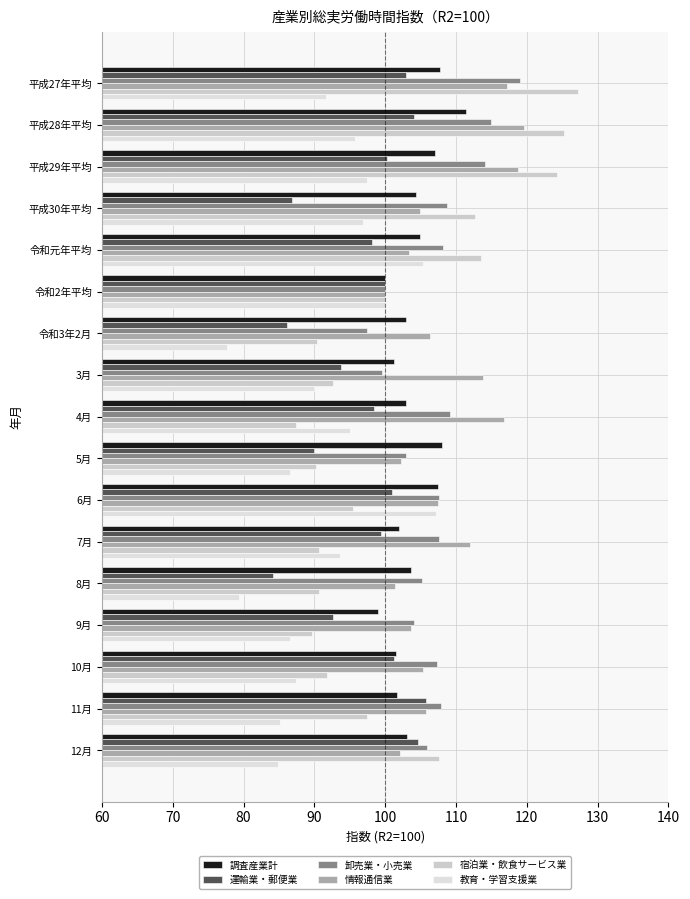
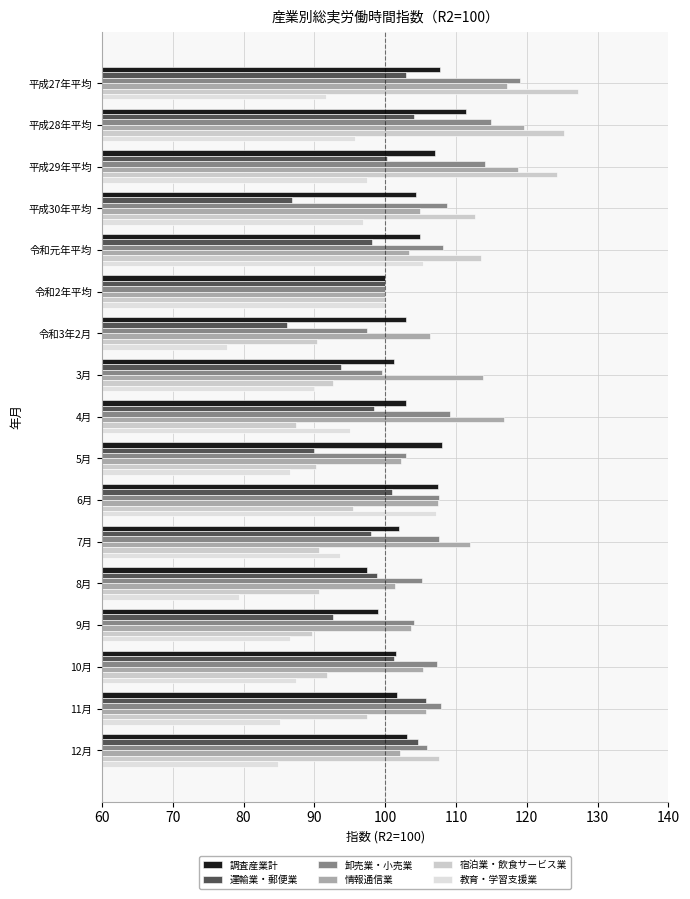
  {
    "調査産業計": {
      "平成27年平均": 108,
      "平成28年平均": 111,
      "平成29年平均": 107,
      "平成30年平均": 104,
      "令和元年平均": 105,
      "令和2年平均": 100,
      "令和3年2月": 103,
      "3月": 101,
      "4月": 103,
      "5月": 108,
      "6月": 108,
      "7月": 102,
-     "8月": 104,
+     "8月": 98,
      "9月": 99,
      "10月": 102,
      "11月": 102,
      "12月": 103
    },
    "運輸業・郵便業": {
      "平成27年平均": 103,
      "平成28年平均": 104,
      "平成29年平均": 100,
      "平成30年平均": 87,
      "令和元年平均": 98,
      "令和2年平均": 100,
      "令和3年2月": 86,
      "3月": 94,
      "4月": 98,
      "5月": 90,
      "6月": 101,
-     "7月": 99,
-     "8月": 84,
+     "7月": 98,
+     "8月": 99,
      "9月": 93,
      "10月": 101,
      "11月": 106,
      "12月": 105
    }
  }
